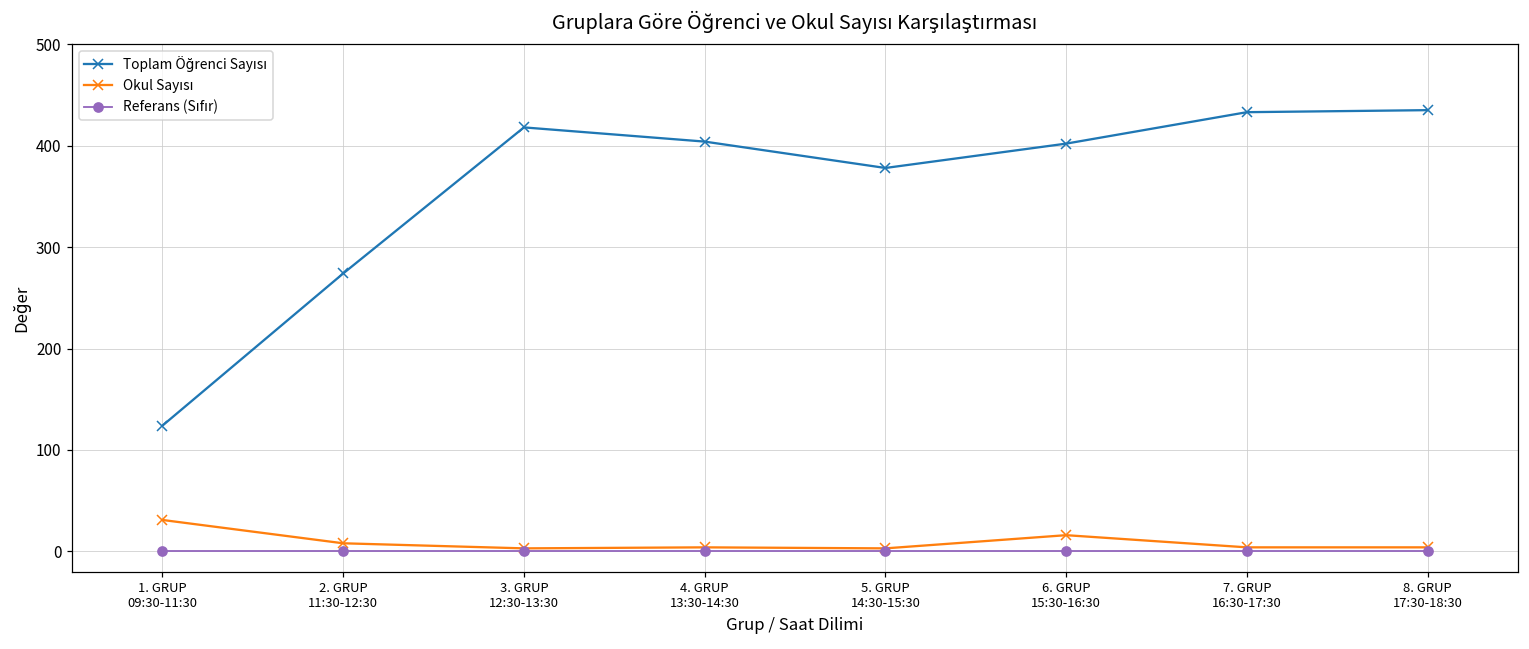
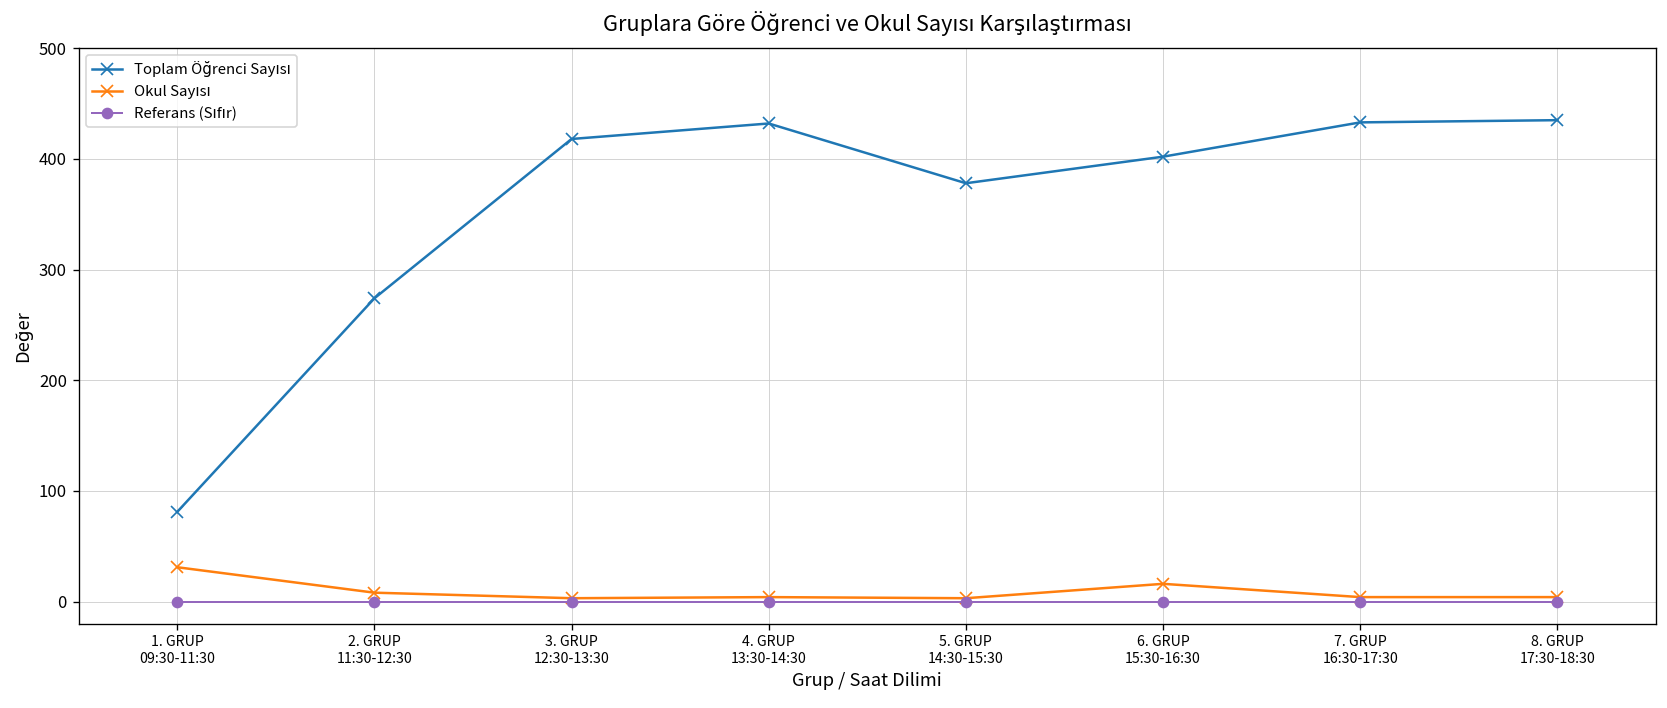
  {
    "Toplam Öğrenci Sayısı": {
-     "1. GRUP 09:30-11:30": 120,
+     "1. GRUP 09:30-11:30": 80,
      "2. GRUP 11:30-12:30": 270,
      "3. GRUP 12:30-13:30": 420,
-     "4. GRUP 13:30-14:30": 400,
+     "4. GRUP 13:30-14:30": 430,
      "5. GRUP 14:30-15:30": 380,
      "6. GRUP 15:30-16:30": 400,
      "7. GRUP 16:30-17:30": 430,
      "8. GRUP 17:30-18:30": 440
    },
    "Okul Sayısı": {
      "1. GRUP 09:30-11:30": 30,
      "2. GRUP 11:30-12:30": 10,
      "3. GRUP 12:30-13:30": 0,
      "4. GRUP 13:30-14:30": 0,
      "5. GRUP 14:30-15:30": 0,
      "6. GRUP 15:30-16:30": 20,
      "7. GRUP 16:30-17:30": 0,
      "8. GRUP 17:30-18:30": 0
    },
    "Referans (Sıfır)": {
      "1. GRUP 09:30-11:30": 0,
      "2. GRUP 11:30-12:30": 0,
      "3. GRUP 12:30-13:30": 0,
      "4. GRUP 13:30-14:30": 0,
      "5. GRUP 14:30-15:30": 0,
      "6. GRUP 15:30-16:30": 0,
      "7. GRUP 16:30-17:30": 0,
      "8. GRUP 17:30-18:30": 0
    }
  }
